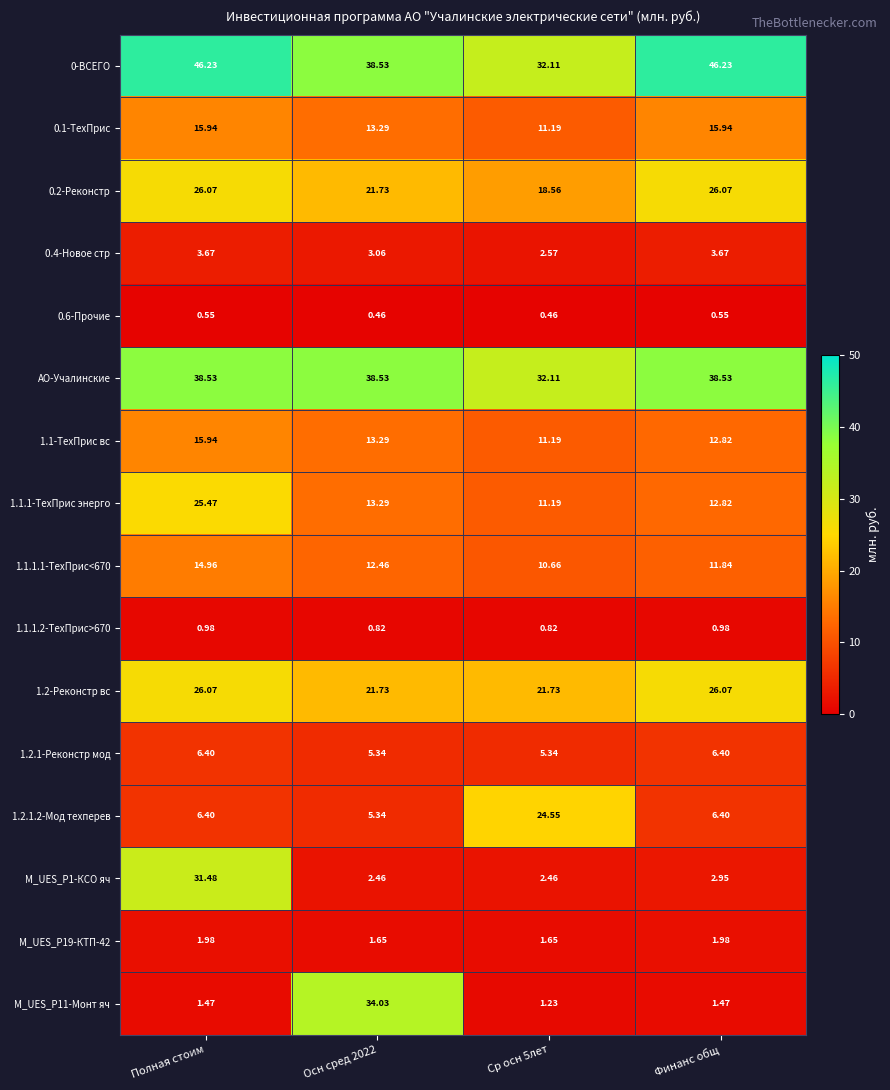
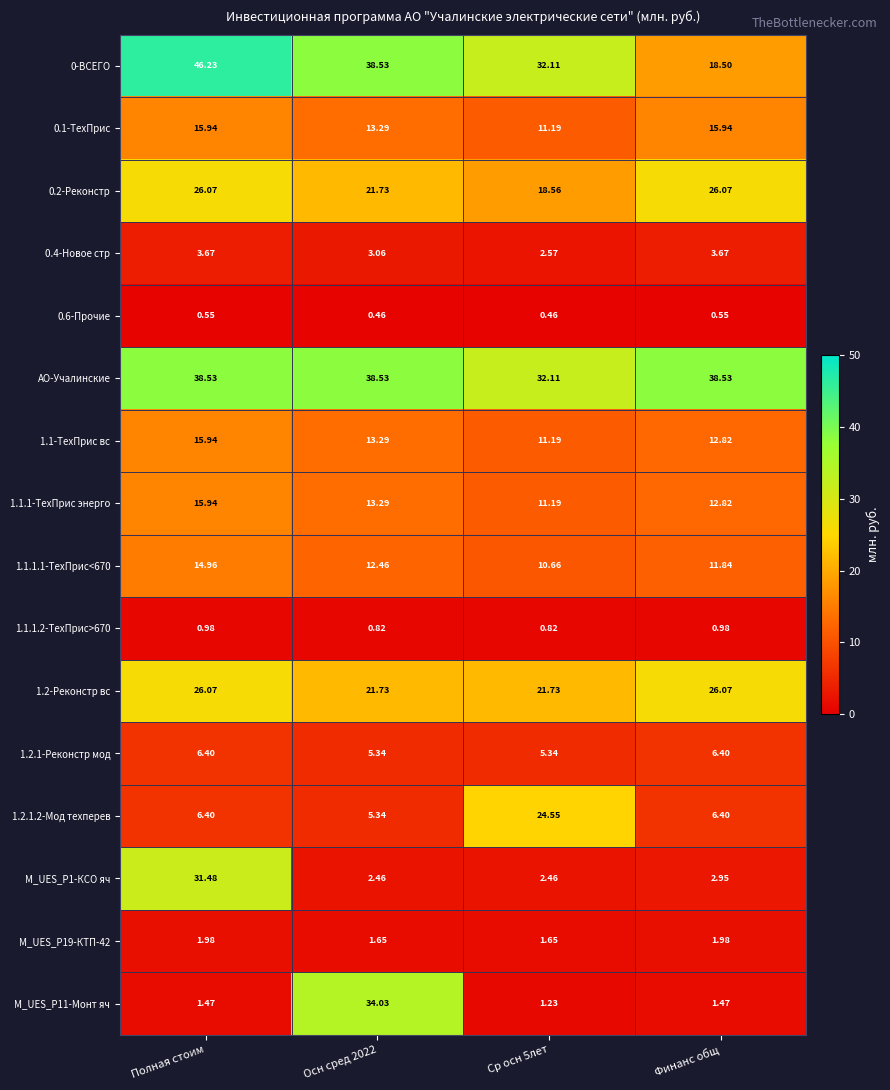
  {
    "0-ВСЕГО": {
      "Полная стоим": 46.23,
      "Осн сред 2022": 38.53,
      "Ср осн 5лет": 32.11,
-     "Финанс общ": 46.23
+     "Финанс общ": 18.50
    },
    "0.1-ТехПрис": {
      "Полная стоим": 15.94,
      "Осн сред 2022": 13.29,
      "Ср осн 5лет": 11.19,
      "Финанс общ": 15.94
    },
    "0.2-Реконстр": {
      "Полная стоим": 26.07,
      "Осн сред 2022": 21.73,
      "Ср осн 5лет": 18.56,
      "Финанс общ": 26.07
    },
    "0.4-Новое стр": {
      "Полная стоим": 3.67,
      "Осн сред 2022": 3.06,
      "Ср осн 5лет": 2.57,
      "Финанс общ": 3.67
    },
    "0.6-Прочие": {
      "Полная стоим": 0.55,
      "Осн сред 2022": 0.46,
      "Ср осн 5лет": 0.46,
      "Финанс общ": 0.55
    },
    "АО-Учалинские": {
      "Полная стоим": 38.53,
      "Осн сред 2022": 38.53,
      "Ср осн 5лет": 32.11,
      "Финанс общ": 38.53
    },
    "1.1-ТехПрис вс": {
      "Полная стоим": 15.94,
      "Осн сред 2022": 13.29,
      "Ср осн 5лет": 11.19,
      "Финанс общ": 12.82
    },
    "1.1.1-ТехПрис энерго": {
-     "Полная стоим": 25.47,
+     "Полная стоим": 15.94,
      "Осн сред 2022": 13.29,
      "Ср осн 5лет": 11.19,
      "Финанс общ": 12.82
    },
    "1.1.1.1-ТехПрис<670": {
      "Полная стоим": 14.96,
      "Осн сред 2022": 12.46,
      "Ср осн 5лет": 10.66,
      "Финанс общ": 11.84
    },
    "1.1.1.2-ТехПрис>670": {
      "Полная стоим": 0.98,
      "Осн сред 2022": 0.82,
      "Ср осн 5лет": 0.82,
      "Финанс общ": 0.98
    },
    "1.2-Реконстр вс": {
      "Полная стоим": 26.07,
      "Осн сред 2022": 21.73,
      "Ср осн 5лет": 21.73,
      "Финанс общ": 26.07
    },
    "1.2.1-Реконстр мод": {
      "Полная стоим": 6.40,
      "Осн сред 2022": 5.34,
      "Ср осн 5лет": 5.34,
      "Финанс общ": 6.40
    },
    "1.2.1.2-Мод техперев": {
      "Полная стоим": 6.40,
      "Осн сред 2022": 5.34,
      "Ср осн 5лет": 24.55,
      "Финанс общ": 6.40
    },
    "M_UES_P1-КСО яч": {
      "Полная стоим": 31.48,
      "Осн сред 2022": 2.46,
      "Ср осн 5лет": 2.46,
      "Финанс общ": 2.95
    },
    "M_UES_P19-КТП-42": {
      "Полная стоим": 1.98,
      "Осн сред 2022": 1.65,
      "Ср осн 5лет": 1.65,
      "Финанс общ": 1.98
    },
    "M_UES_P11-Монт яч": {
      "Полная стоим": 1.47,
      "Осн сред 2022": 34.03,
      "Ср осн 5лет": 1.23,
      "Финанс общ": 1.47
    }
  }
